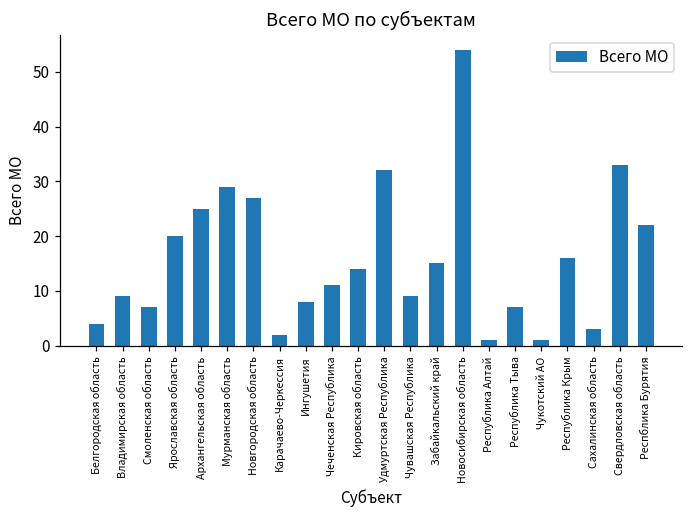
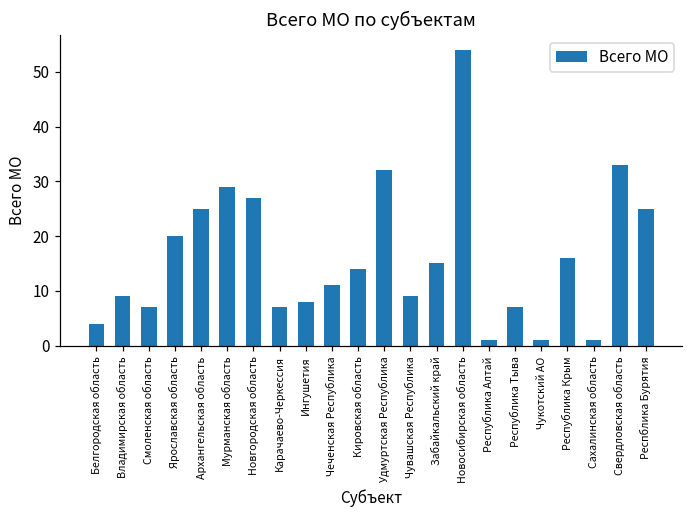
  {
    "Белгородская область": 4,
    "Владимирская область": 9,
    "Смоленская область": 7,
    "Ярославская область": 20,
    "Архангельская область": 25,
    "Мурманская область": 29,
    "Новгородская область": 27,
-   "Карачаево-Черкессия": 2,
+   "Карачаево-Черкессия": 7,
    "Ингушетия": 8,
    "Чеченская Республика": 11,
    "Кировская область": 14,
    "Удмуртская Республика": 32,
    "Чувашская Республика": 9,
    "Забайкальский край": 15,
    "Новосибирская область": 54,
    "Республика Алтай": 1,
    "Республика Тыва": 7,
    "Чукотский АО": 1,
    "Республика Крым": 16,
-   "Сахалинская область": 3,
+   "Сахалинская область": 1,
    "Свердловская область": 33,
-   "Респблика Бурятия": 22
+   "Респблика Бурятия": 25
  }
